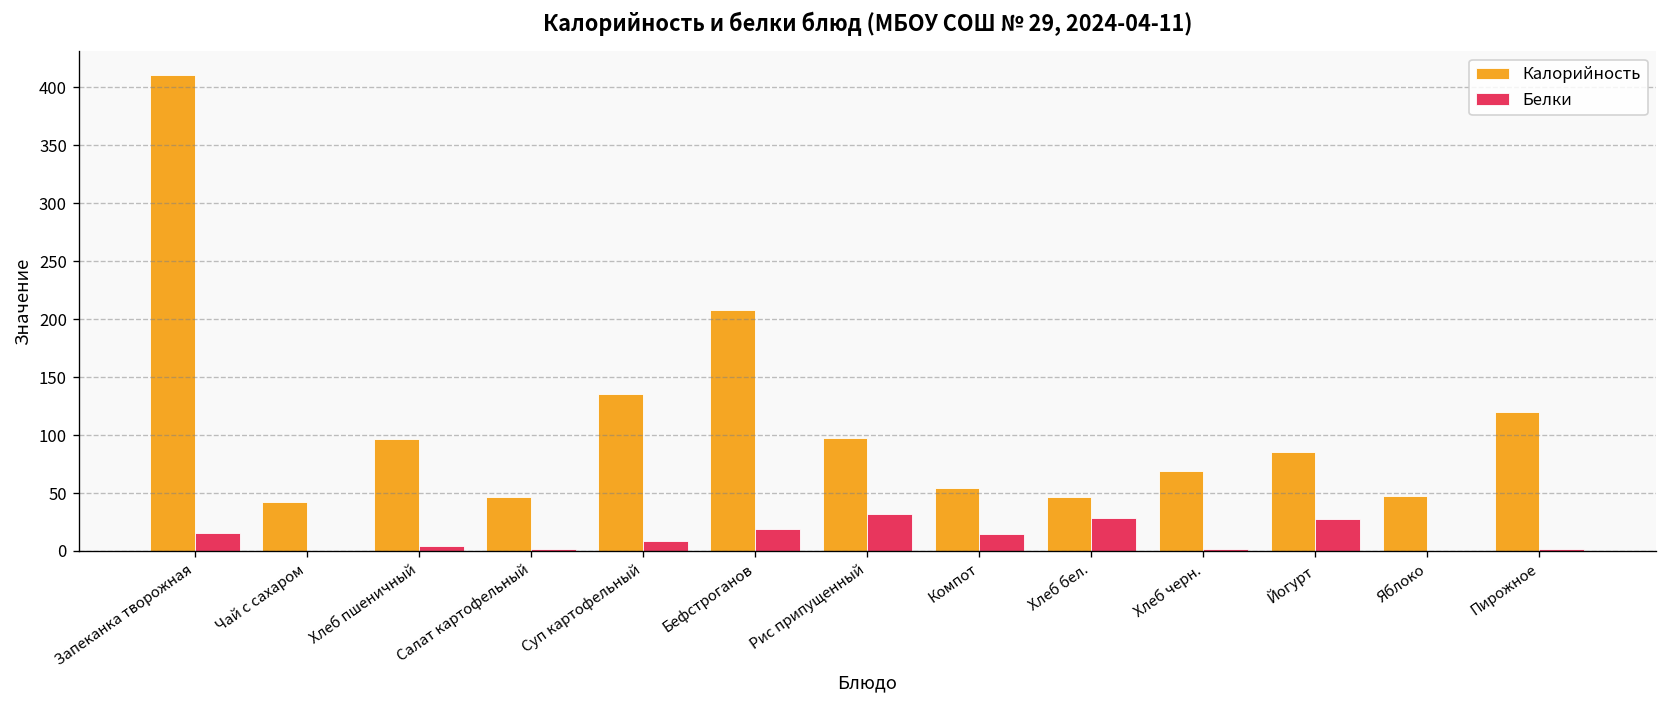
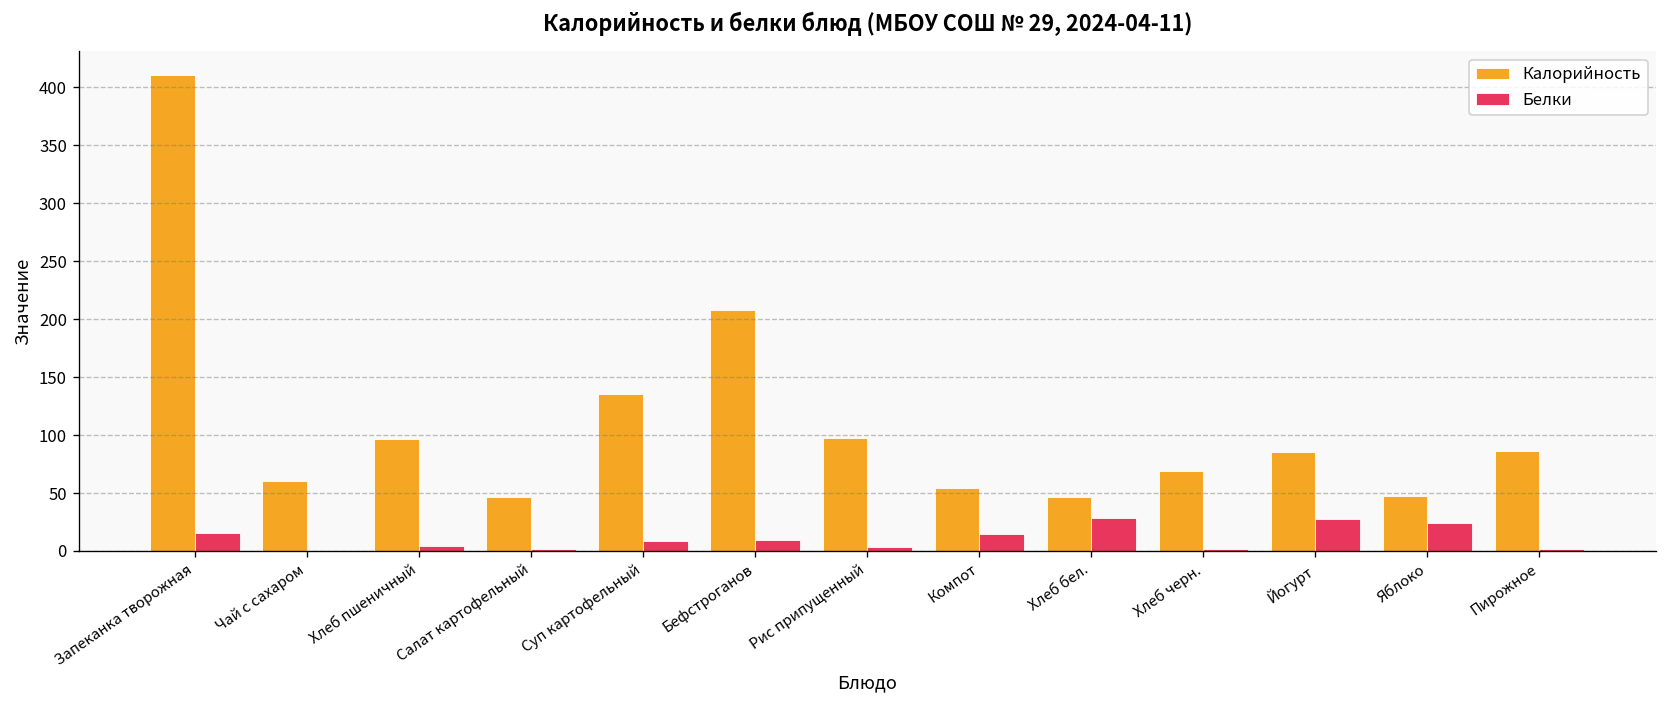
  {
    "Калорийность": {
      "Запеканка творожная": 410,
-     "Чай с сахаром": 40,
+     "Чай с сахаром": 60,
      "Хлеб пшеничный": 100,
      "Салат картофельный": 50,
      "Суп картофельный": 140,
      "Бефстроганов": 210,
      "Рис припущенный": 100,
      "Компот": 50,
      "Хлеб бел.": 50,
      "Хлеб черн.": 70,
      "Йогурт": 90,
      "Яблоко": 50,
-     "Пирожное": 120
+     "Пирожное": 90
    },
    "Белки": {
      "Запеканка творожная": 20,
      "Хлеб пшеничный": 0,
      "Суп картофельный": 10,
-     "Бефстроганов": 20,
-     "Рис припущенный": 30,
+     "Бефстроганов": 10,
+     "Рис припущенный": 0,
      "Компот": 10,
      "Хлеб бел.": 30,
      "Йогурт": 30,
-     "Яблоко": 0
+     "Яблоко": 20
    }
  }
